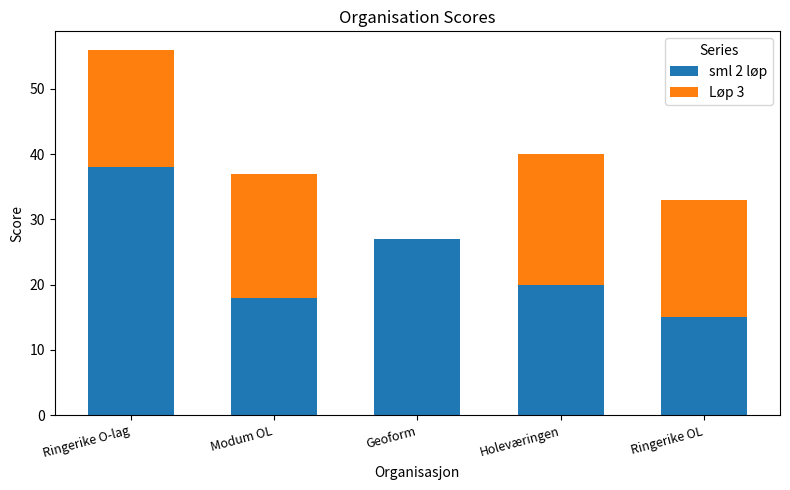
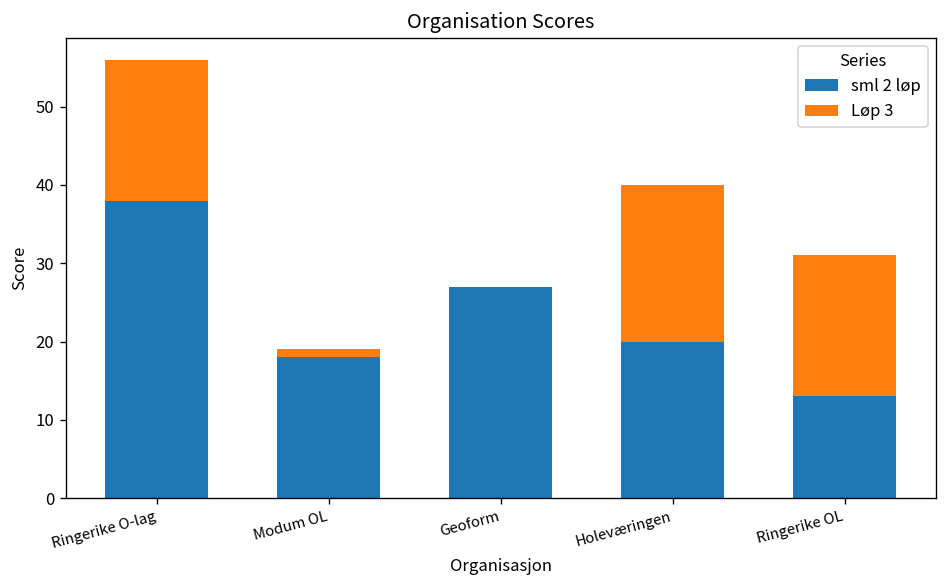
  {
    "sml 2 løp": {
      "Ringerike O-lag": 38,
      "Modum OL": 18,
      "Geoform": 27,
      "Holeværingen": 20,
-     "Ringerike OL": 15
+     "Ringerike OL": 13
    },
    "Løp 3": {
      "Ringerike O-lag": 18,
-     "Modum OL": 19,
+     "Modum OL": 1,
      "Geoform": 0,
      "Holeværingen": 20,
      "Ringerike OL": 18
    }
  }
